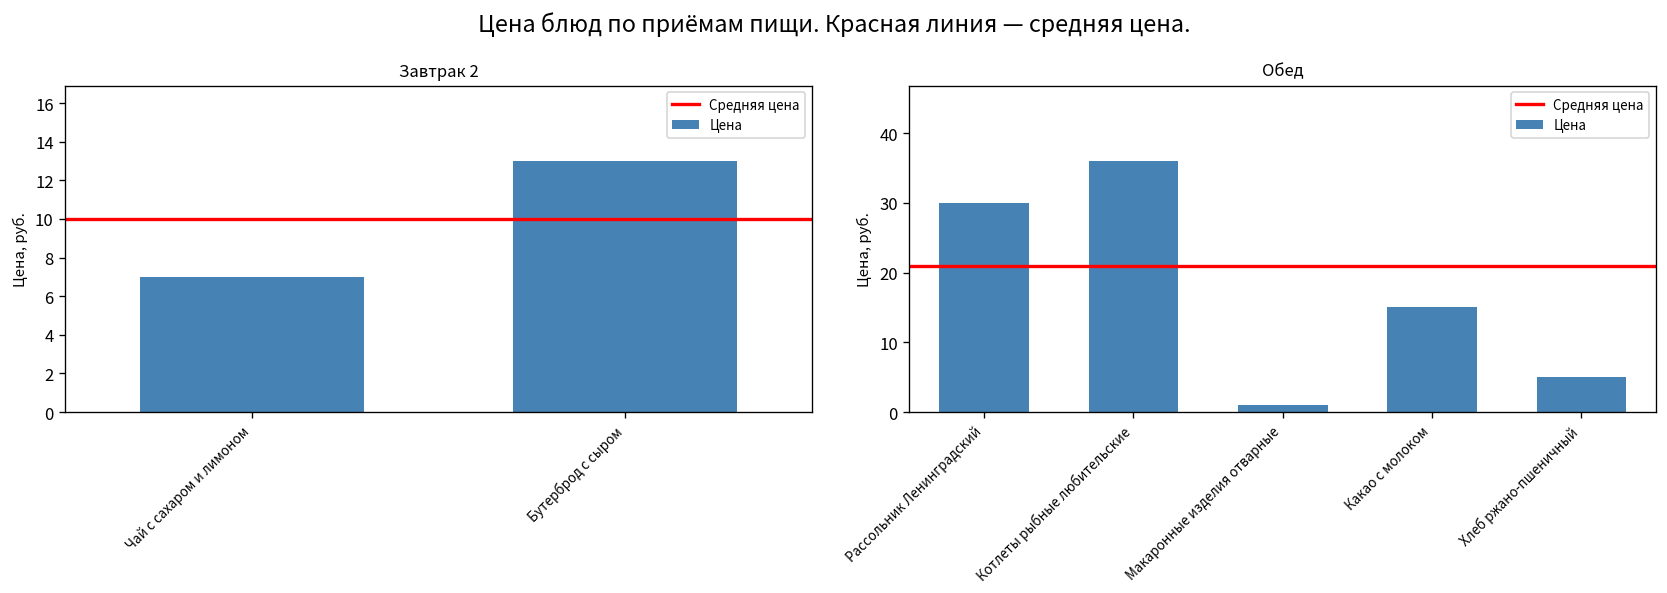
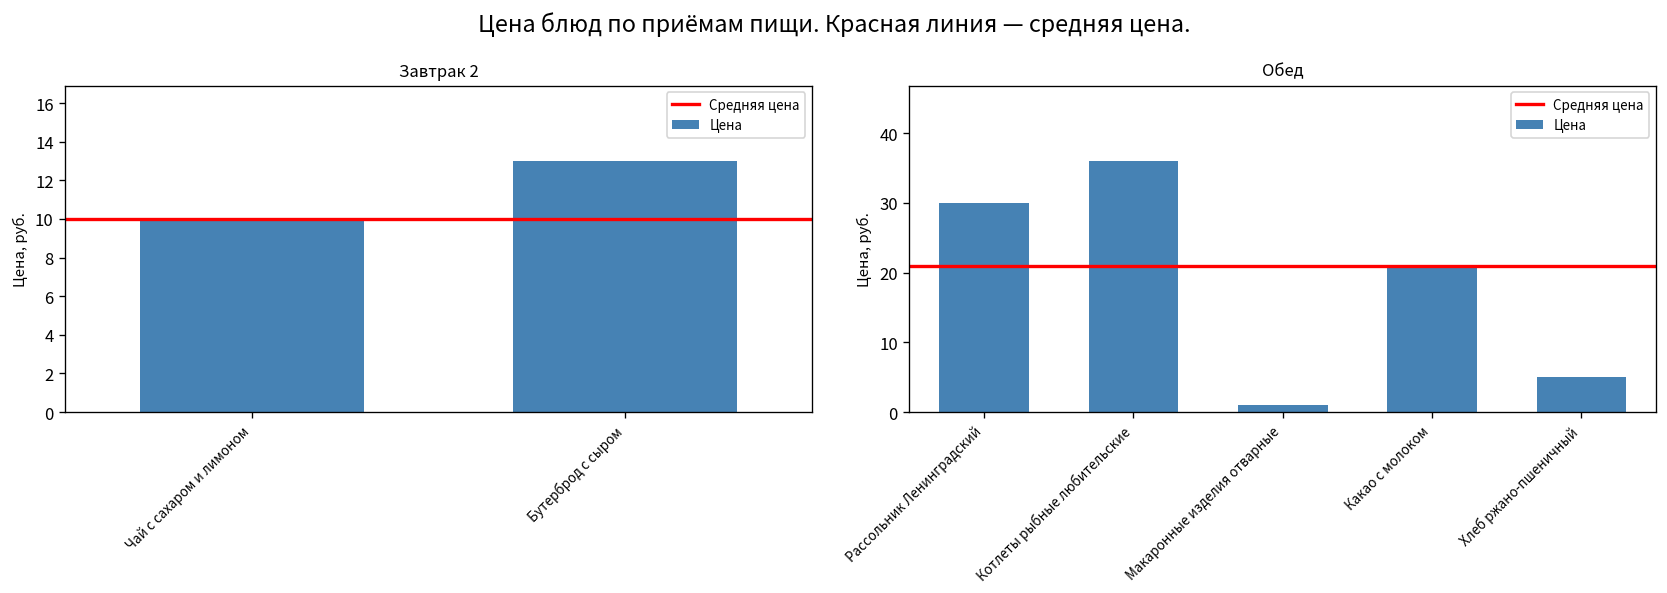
  {
    "Завтрак 2": {
-     "Чай с сахаром и лимоном": 7,
+     "Чай с сахаром и лимоном": 10,
      "Бутерброд с сыром": 13
    },
    "Обед": {
      "Рассольник Ленинградский": 30,
      "Котлеты рыбные любительские": 36,
      "Макаронные изделия отварные": 1,
-     "Какао с молоком": 15,
+     "Какао с молоком": 21,
      "Хлеб ржано-пшеничный": 5
    }
  }
